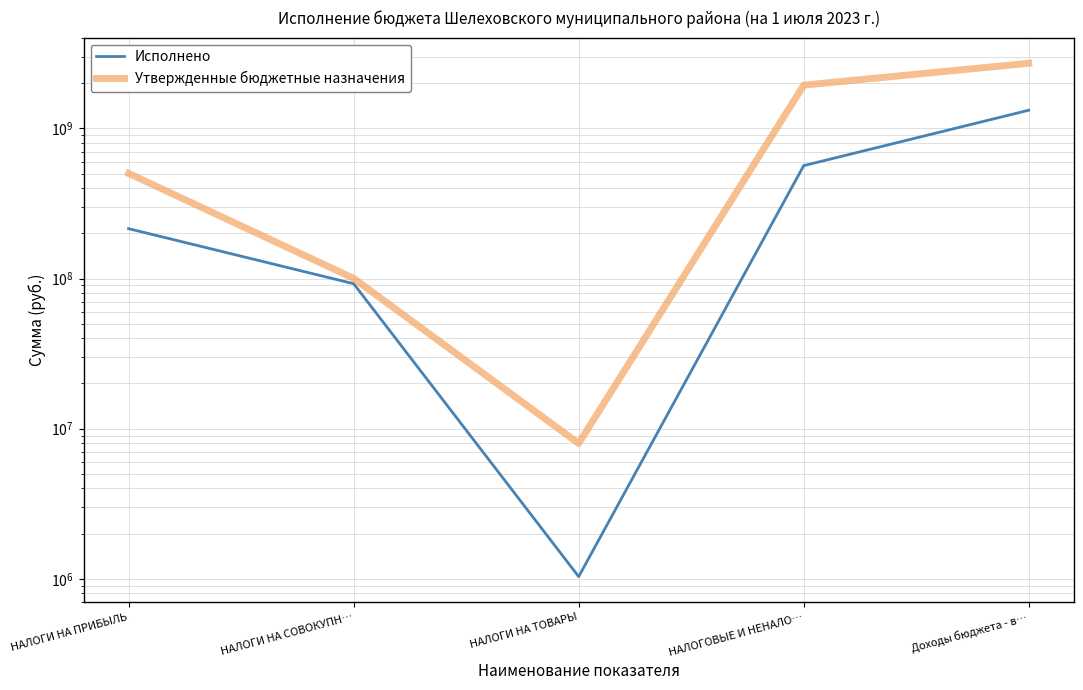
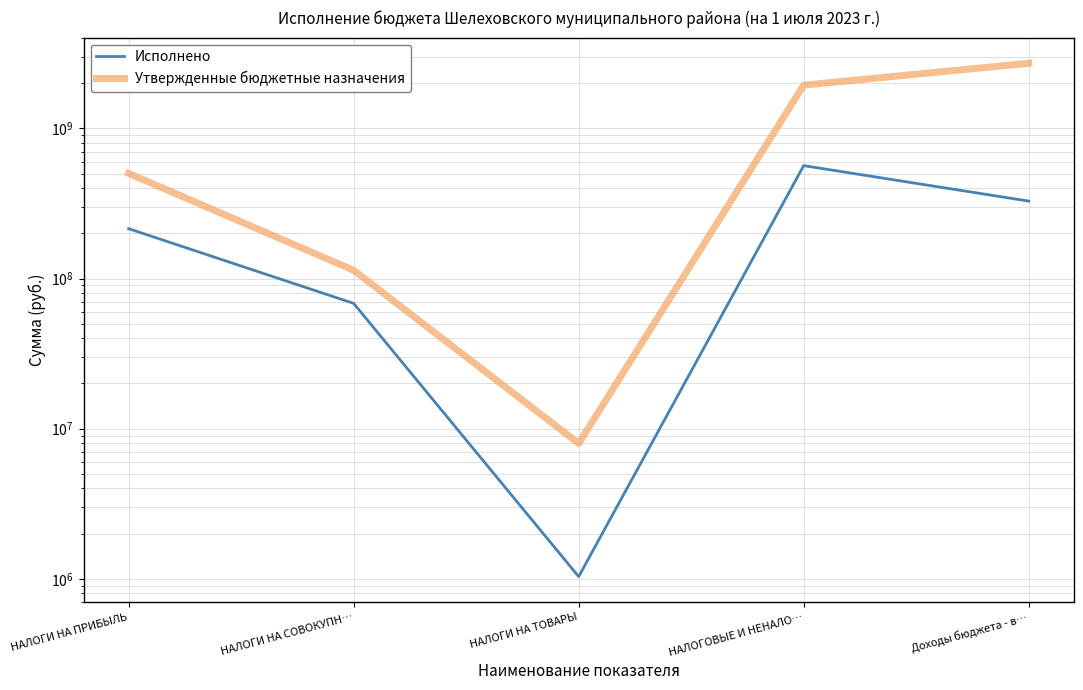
  {
    "Исполнено": {
      "НАЛОГИ НА ПРИБЫЛЬ": 210000000,
-     "НАЛОГИ НА СОВОКУПН…": 90000000,
+     "НАЛОГИ НА СОВОКУПН…": 70000000,
      "НАЛОГИ НА ТОВАРЫ": 1000000,
      "НАЛОГОВЫЕ И НЕНАЛО…": 560000000,
-     "Доходы бюджета - в…": 1300000000
+     "Доходы бюджета - в…": 330000000
    },
    "Утвержденные бюджетные назначения": {
      "НАЛОГИ НА ПРИБЫЛЬ": 500000000,
-     "НАЛОГИ НА СОВОКУПН…": 100000000,
+     "НАЛОГИ НА СОВОКУПН…": 110000000,
      "НАЛОГИ НА ТОВАРЫ": 8000000,
      "НАЛОГОВЫЕ И НЕНАЛО…": 1900000000,
      "Доходы бюджета - в…": 2700000000
    }
  }
